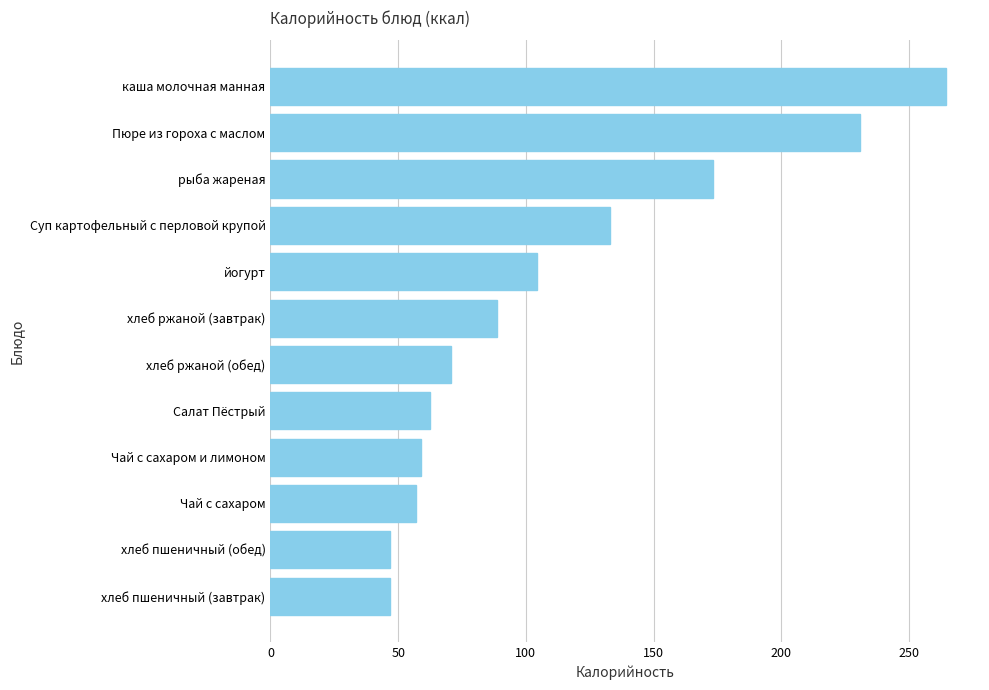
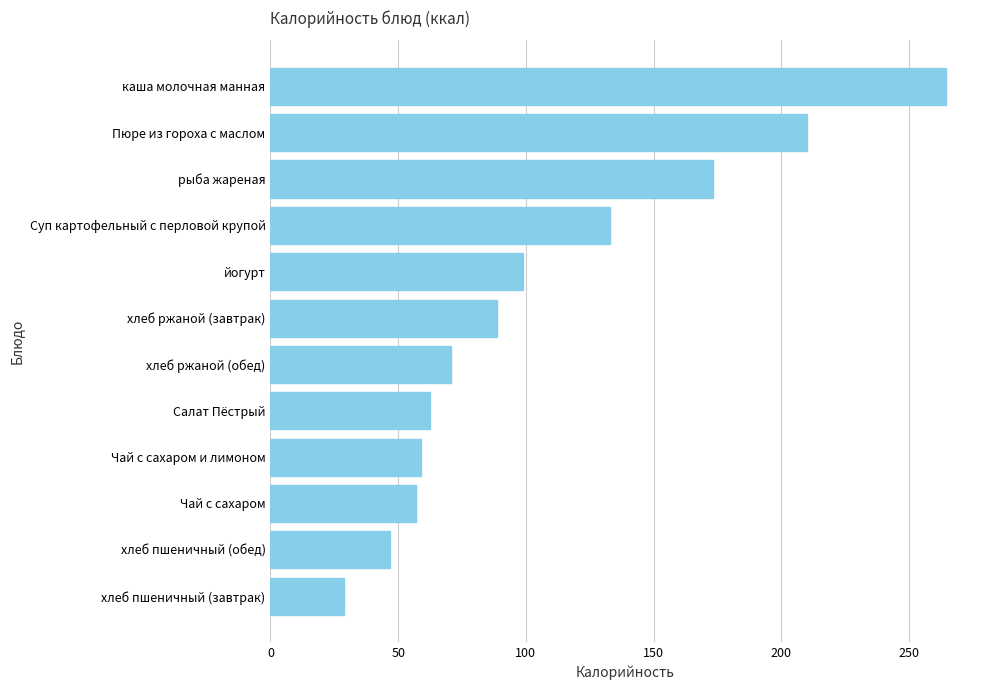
  {
    "каша молочная манная": 265,
-   "Пюре из гороха с маслом": 231,
+   "Пюре из гороха с маслом": 210,
    "рыба жареная": 173,
    "Суп картофельный с перловой крупой": 133,
-   "йогурт": 104,
+   "йогурт": 99,
    "хлеб ржаной (завтрак)": 89,
    "хлеб ржаной (обед)": 71,
    "Салат Пёстрый": 63,
    "Чай с сахаром и лимоном": 59,
    "Чай с сахаром": 57,
    "хлеб пшеничный (обед)": 47,
-   "хлеб пшеничный (завтрак)": 47
+   "хлеб пшеничный (завтрак)": 29
  }
